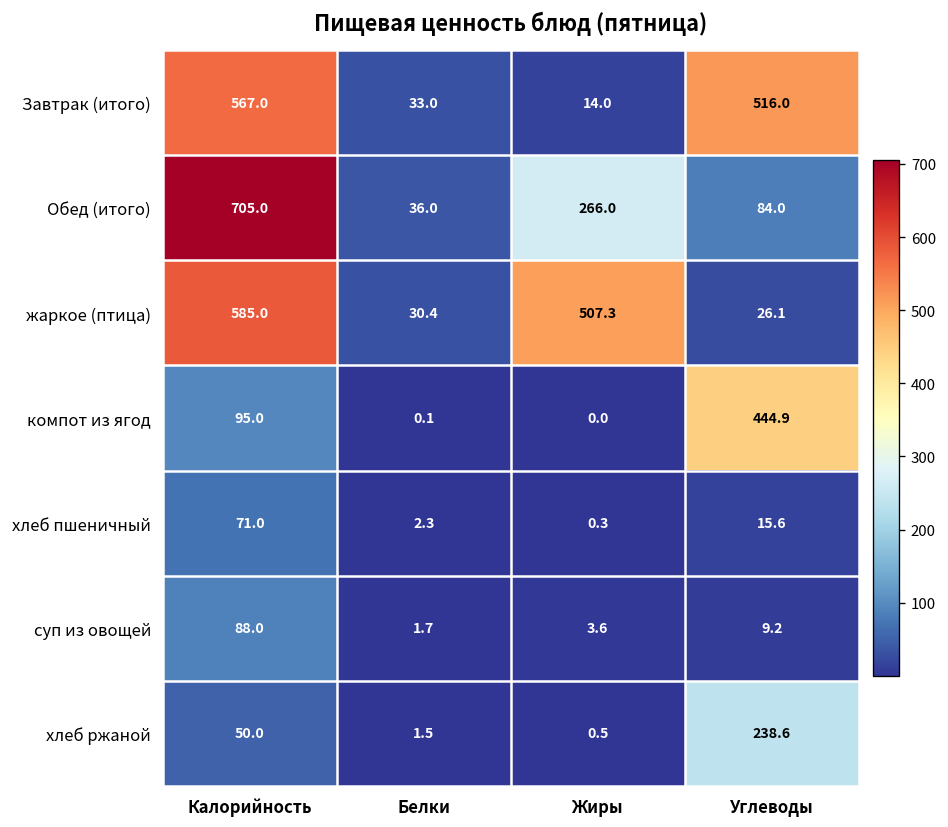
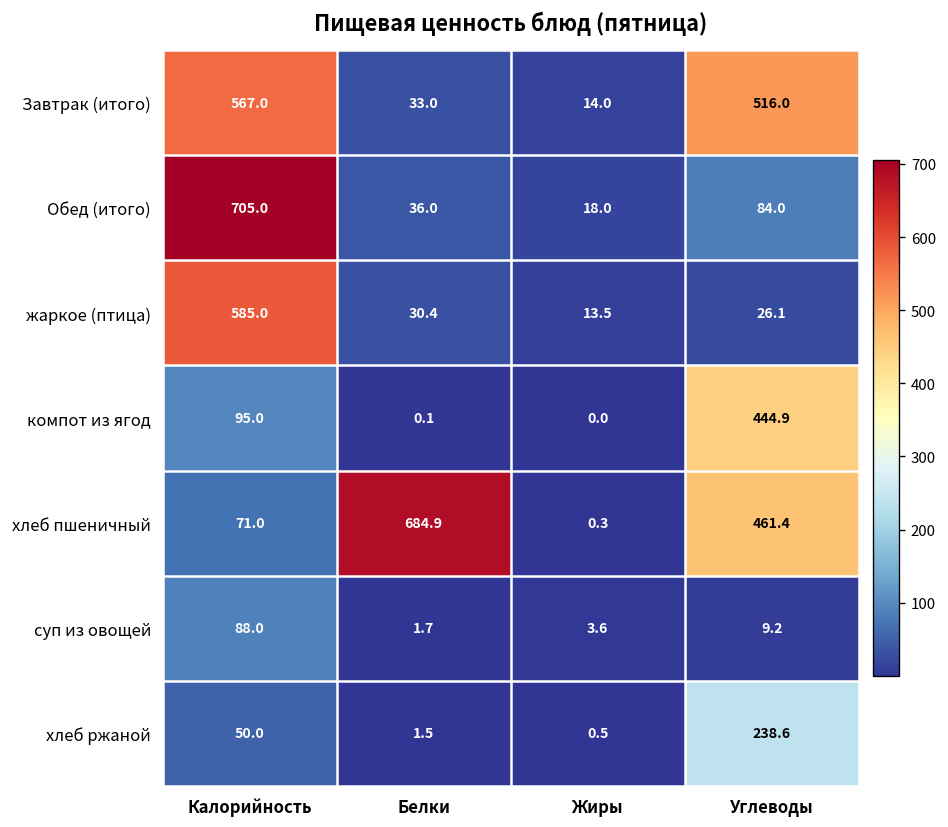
  {
    "Завтрак (итого)": {
      "Калорийность": 567.0,
      "Белки": 33.0,
      "Жиры": 14.0,
      "Углеводы": 516.0
    },
    "Обед (итого)": {
      "Калорийность": 705.0,
      "Белки": 36.0,
-     "Жиры": 266.0,
+     "Жиры": 18.0,
      "Углеводы": 84.0
    },
    "жаркое (птица)": {
      "Калорийность": 585.0,
      "Белки": 30.4,
-     "Жиры": 507.3,
+     "Жиры": 13.5,
      "Углеводы": 26.1
    },
    "компот из ягод": {
      "Калорийность": 95.0,
      "Белки": 0.1,
      "Жиры": 0.0,
      "Углеводы": 444.9
    },
    "хлеб пшеничный": {
      "Калорийность": 71.0,
-     "Белки": 2.3,
+     "Белки": 684.9,
      "Жиры": 0.3,
-     "Углеводы": 15.6
+     "Углеводы": 461.4
    },
    "суп из овощей": {
      "Калорийность": 88.0,
      "Белки": 1.7,
      "Жиры": 3.6,
      "Углеводы": 9.2
    },
    "хлеб ржаной": {
      "Калорийность": 50.0,
      "Белки": 1.5,
      "Жиры": 0.5,
      "Углеводы": 238.6
    }
  }
